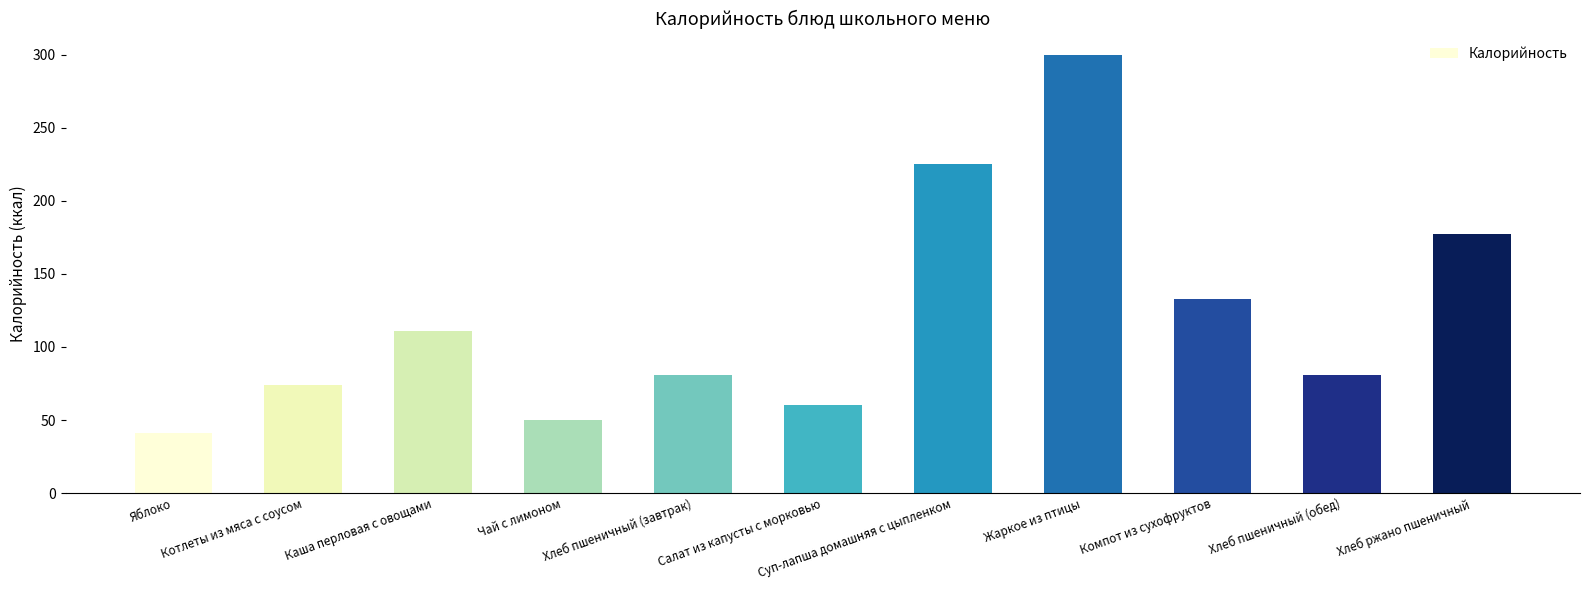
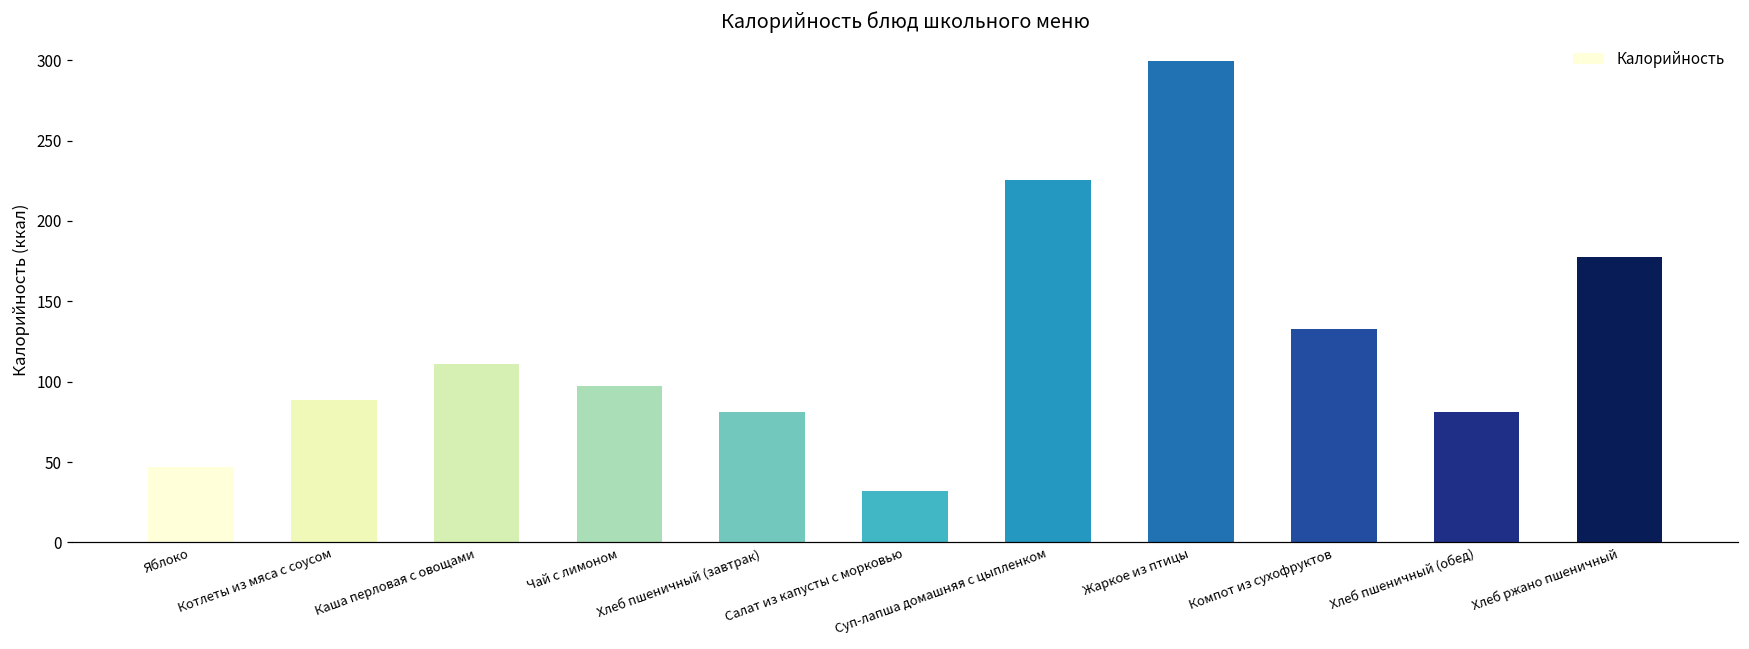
  {
-   "Яблоко": 41,
-   "Котлеты из мяса с соусом": 74,
+   "Яблоко": 47,
+   "Котлеты из мяса с соусом": 89,
    "Каша перловая с овощами": 111,
-   "Чай с лимоном": 50,
+   "Чай с лимоном": 97,
    "Хлеб пшеничный (завтрак)": 81,
-   "Салат из капусты с морковью": 60,
+   "Салат из капусты с морковью": 32,
    "Суп-лапша домашняя с цыпленком": 225,
    "Жаркое из птицы": 299,
    "Компот из сухофруктов": 133,
    "Хлеб пшеничный (обед)": 81,
    "Хлеб ржано пшеничный": 178
  }
